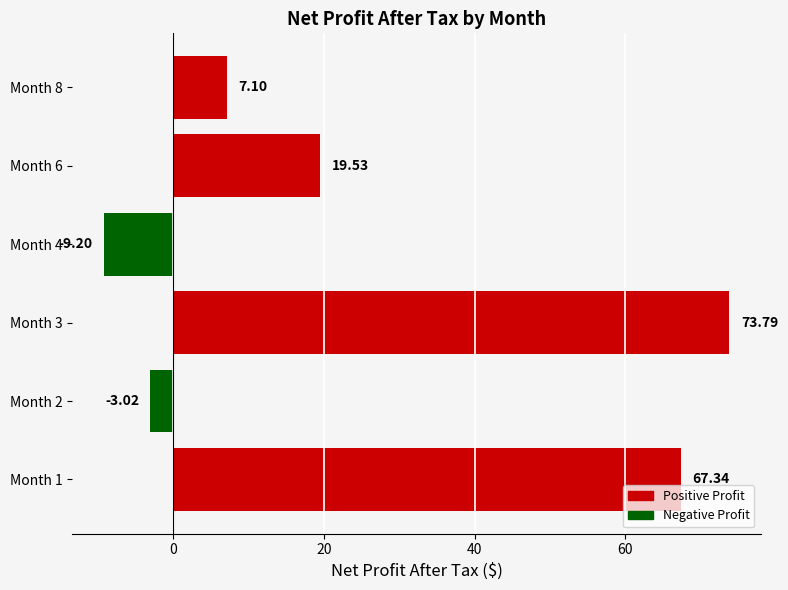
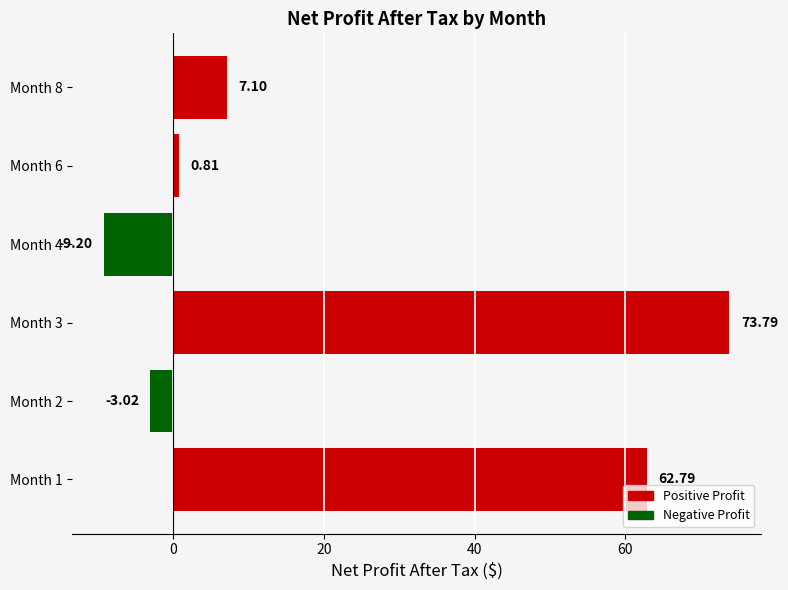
  {
    "Month 8": 7.10,
-   "Month 6": 19.53,
+   "Month 6": 0.81,
    "Month 4": -9.20,
    "Month 3": 73.79,
    "Month 2": -3.02,
-   "Month 1": 67.34
+   "Month 1": 62.79
  }
